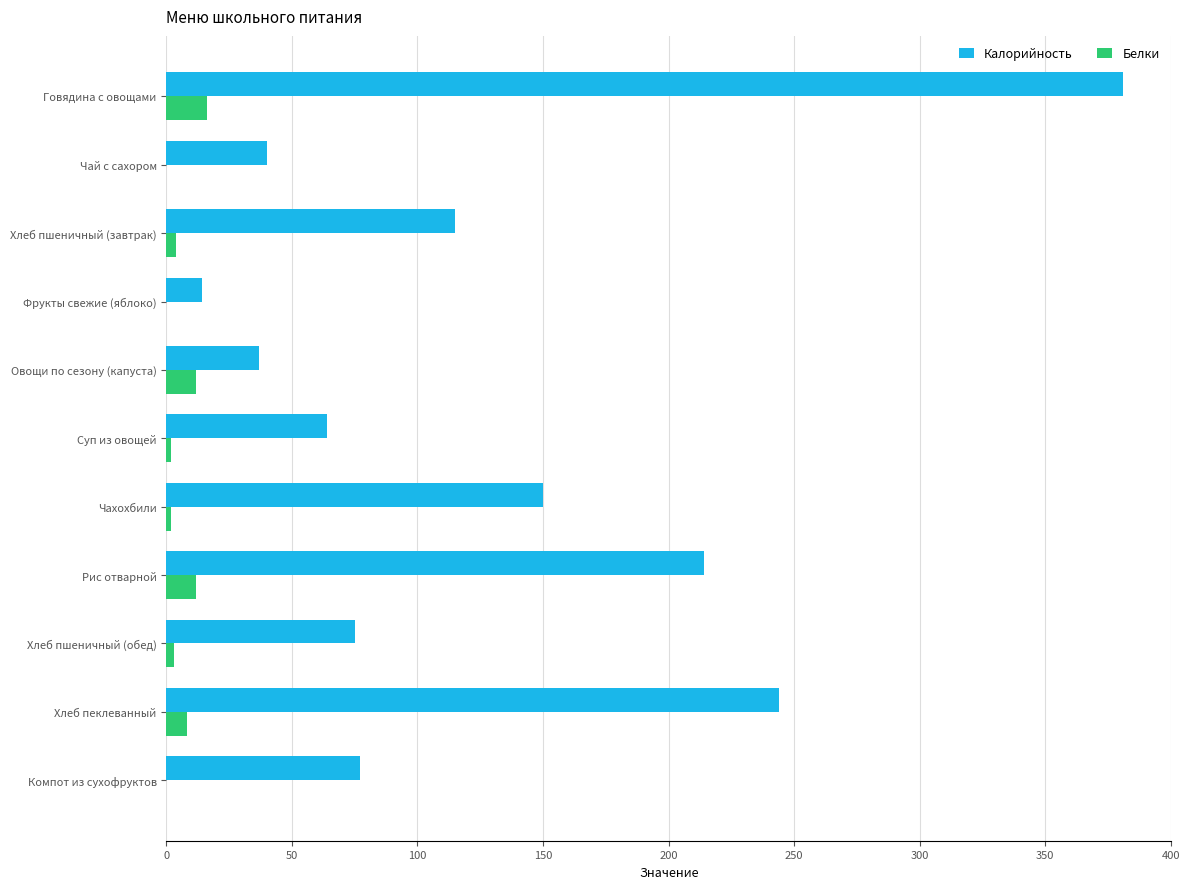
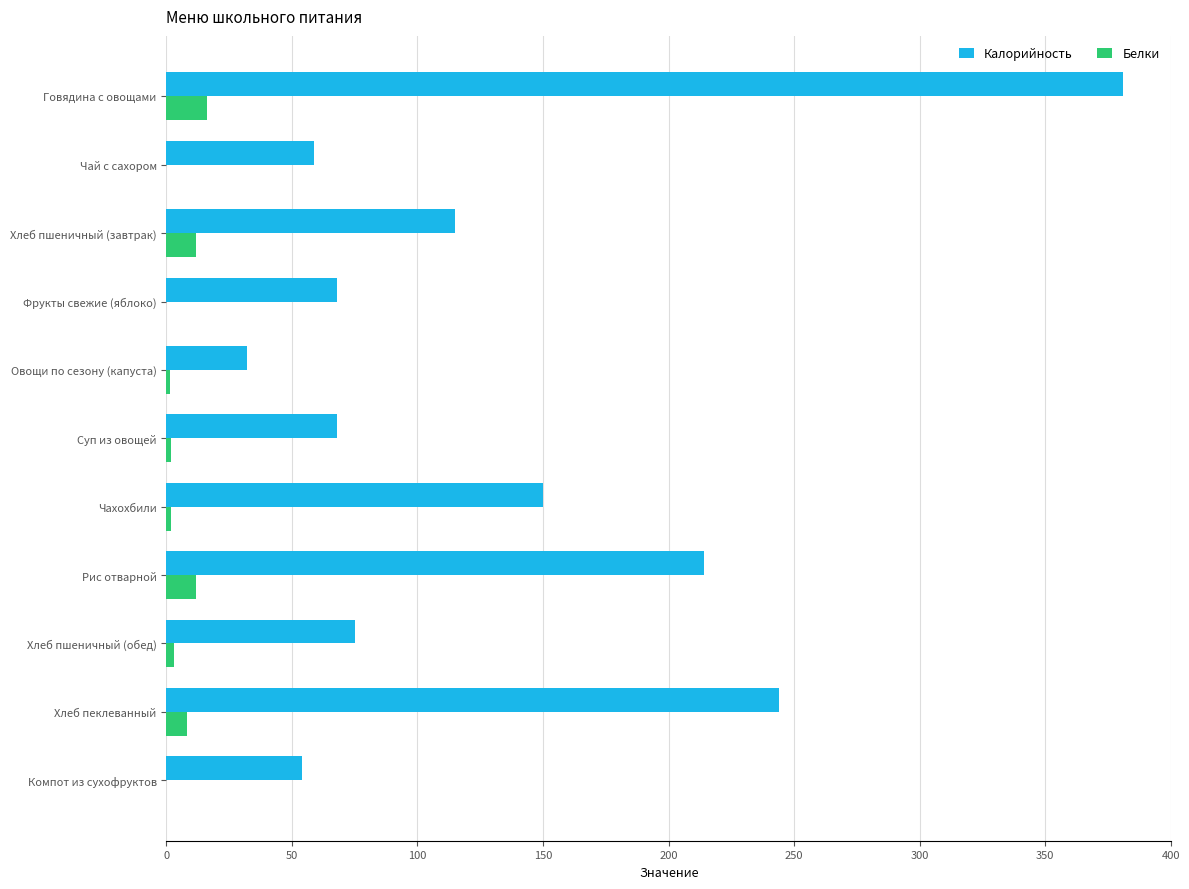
  {
    "Калорийность": {
      "Говядина с овощами": 381,
-     "Чай с сахором": 40,
+     "Чай с сахором": 59,
      "Хлеб пшеничный (завтрак)": 115,
-     "Фрукты свежие (яблоко)": 14,
-     "Овощи по сезону (капуста)": 37,
-     "Суп из овощей": 64,
+     "Фрукты свежие (яблоко)": 68,
+     "Овощи по сезону (капуста)": 32,
+     "Суп из овощей": 68,
      "Чахохбили": 150,
      "Рис отварной": 214,
      "Хлеб пшеничный (обед)": 75,
      "Хлеб пеклеванный": 244,
-     "Компот из сухофруктов": 77
+     "Компот из сухофруктов": 54
    },
    "Белки": {
      "Говядина с овощами": 16,
      "Чай с сахором": 0,
-     "Хлеб пшеничный (завтрак)": 4,
+     "Хлеб пшеничный (завтрак)": 12,
      "Фрукты свежие (яблоко)": 0,
-     "Овощи по сезону (капуста)": 12,
+     "Овощи по сезону (капуста)": 1,
      "Суп из овощей": 2,
      "Чахохбили": 2,
      "Рис отварной": 12,
      "Хлеб пшеничный (обед)": 3,
      "Хлеб пеклеванный": 8,
      "Компот из сухофруктов": 0
    }
  }
